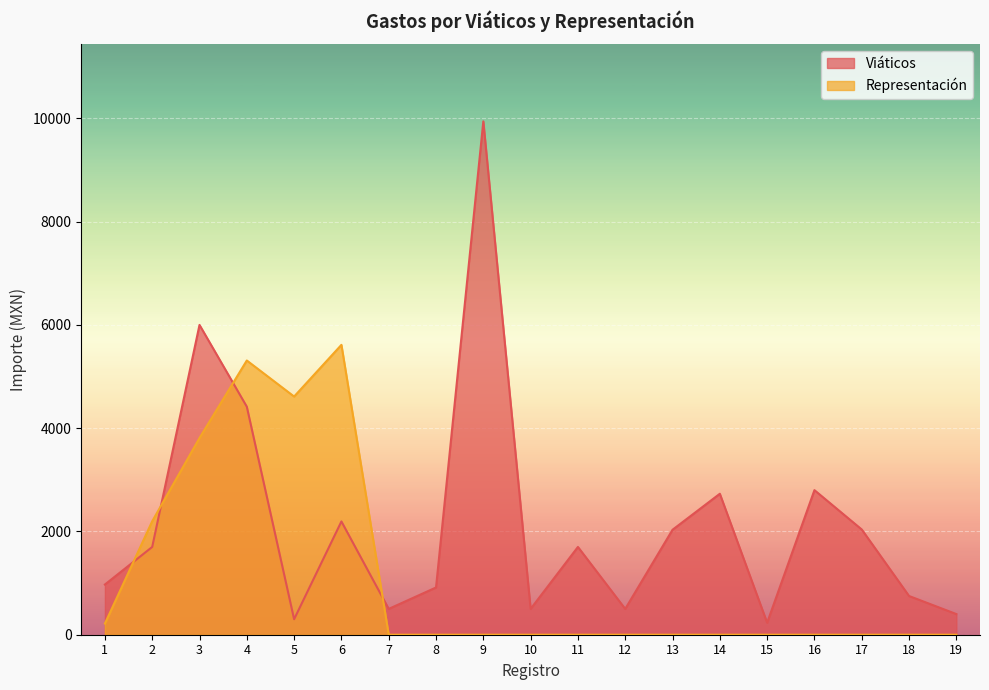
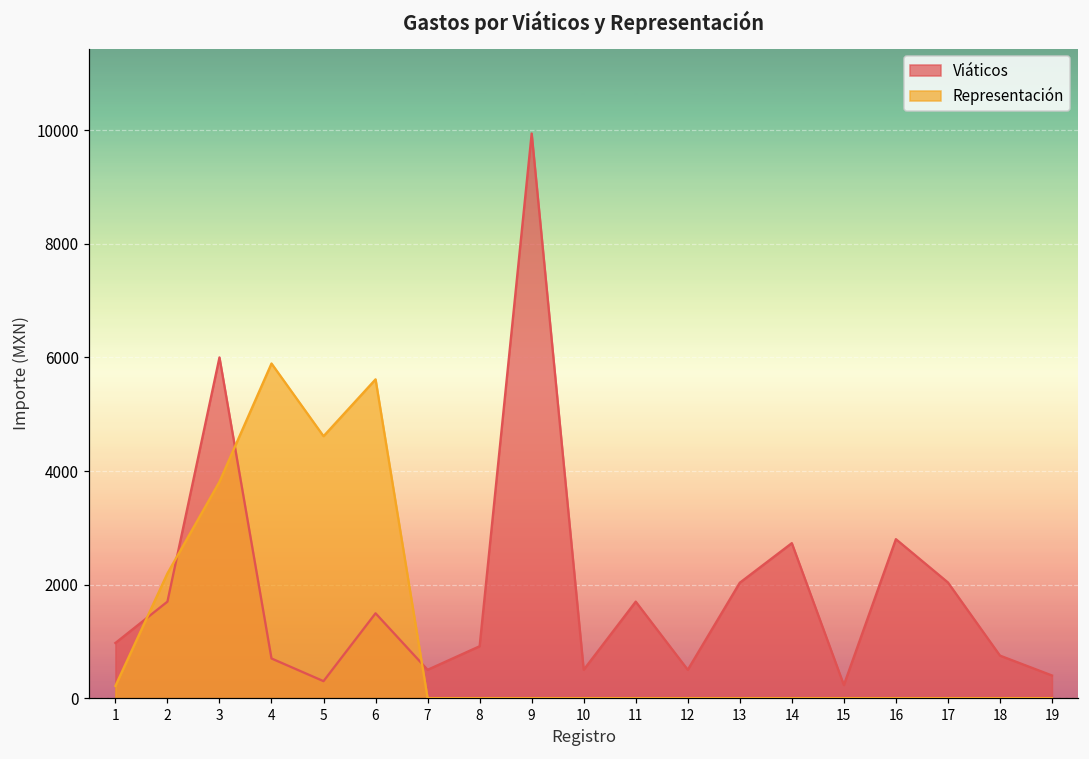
  {
    "Viáticos": {
      "1": 1000,
      "2": 1700,
      "3": 6000,
-     "4": 4400,
+     "4": 700,
      "5": 300,
-     "6": 2200,
+     "6": 1500,
      "7": 500,
      "8": 900,
      "9": 9900,
      "10": 500,
      "11": 1700,
      "12": 500,
      "13": 2000,
      "14": 2700,
      "15": 200,
      "16": 2800,
      "17": 2000,
      "18": 800,
      "19": 400
    },
    "Representación": {
      "1": 200,
      "2": 2200,
      "3": 3800,
-     "4": 5300,
+     "4": 5900,
      "5": 4600,
      "6": 5600,
      "7": 0,
      "8": 0,
      "9": 0,
      "10": 0,
      "11": 0,
      "12": 0,
      "13": 0,
      "14": 0,
      "15": 0,
      "16": 0,
      "17": 0,
      "18": 0,
      "19": 0
    }
  }
